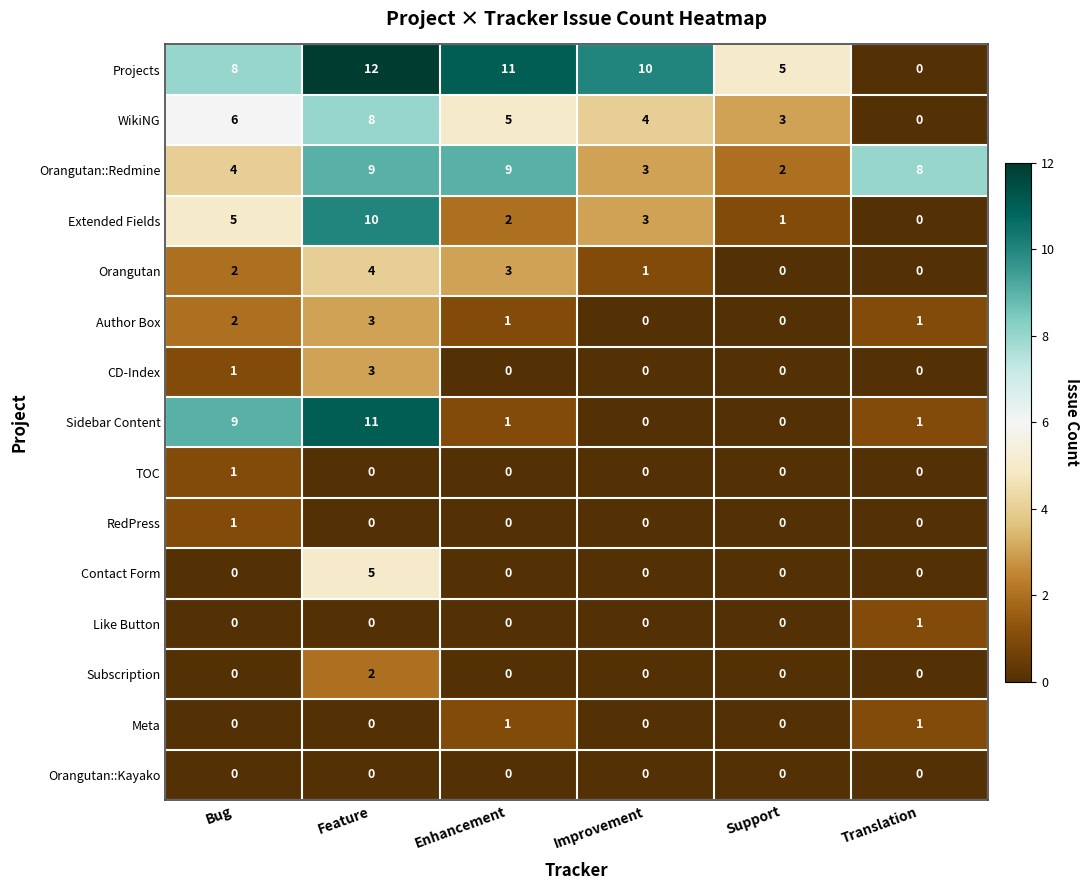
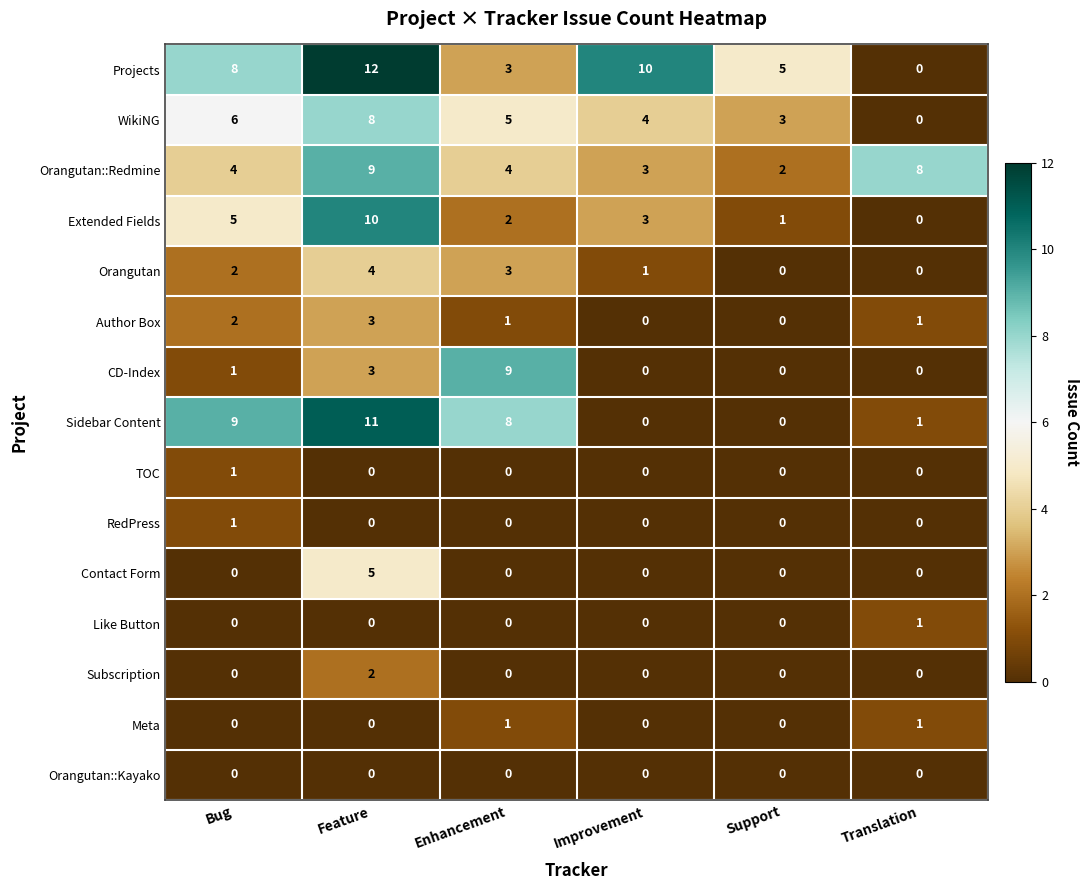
  {
    "Projects": {
      "Bug": 8,
      "Feature": 12,
-     "Enhancement": 11,
+     "Enhancement": 3,
      "Improvement": 10,
      "Support": 5,
      "Translation": 0
    },
    "WikiNG": {
      "Bug": 6,
      "Feature": 8,
      "Enhancement": 5,
      "Improvement": 4,
      "Support": 3,
      "Translation": 0
    },
    "Orangutan::Redmine": {
      "Bug": 4,
      "Feature": 9,
-     "Enhancement": 9,
+     "Enhancement": 4,
      "Improvement": 3,
      "Support": 2,
      "Translation": 8
    },
    "Extended Fields": {
      "Bug": 5,
      "Feature": 10,
      "Enhancement": 2,
      "Improvement": 3,
      "Support": 1,
      "Translation": 0
    },
    "Orangutan": {
      "Bug": 2,
      "Feature": 4,
      "Enhancement": 3,
      "Improvement": 1,
      "Support": 0,
      "Translation": 0
    },
    "Author Box": {
      "Bug": 2,
      "Feature": 3,
      "Enhancement": 1,
      "Improvement": 0,
      "Support": 0,
      "Translation": 1
    },
    "CD-Index": {
      "Bug": 1,
      "Feature": 3,
-     "Enhancement": 0,
+     "Enhancement": 9,
      "Improvement": 0,
      "Support": 0,
      "Translation": 0
    },
    "Sidebar Content": {
      "Bug": 9,
      "Feature": 11,
-     "Enhancement": 1,
+     "Enhancement": 8,
      "Improvement": 0,
      "Support": 0,
      "Translation": 1
    },
    "TOC": {
      "Bug": 1,
      "Feature": 0,
      "Enhancement": 0,
      "Improvement": 0,
      "Support": 0,
      "Translation": 0
    },
    "RedPress": {
      "Bug": 1,
      "Feature": 0,
      "Enhancement": 0,
      "Improvement": 0,
      "Support": 0,
      "Translation": 0
    },
    "Contact Form": {
      "Bug": 0,
      "Feature": 5,
      "Enhancement": 0,
      "Improvement": 0,
      "Support": 0,
      "Translation": 0
    },
    "Like Button": {
      "Bug": 0,
      "Feature": 0,
      "Enhancement": 0,
      "Improvement": 0,
      "Support": 0,
      "Translation": 1
    },
    "Subscription": {
      "Bug": 0,
      "Feature": 2,
      "Enhancement": 0,
      "Improvement": 0,
      "Support": 0,
      "Translation": 0
    },
    "Meta": {
      "Bug": 0,
      "Feature": 0,
      "Enhancement": 1,
      "Improvement": 0,
      "Support": 0,
      "Translation": 1
    },
    "Orangutan::Kayako": {
      "Bug": 0,
      "Feature": 0,
      "Enhancement": 0,
      "Improvement": 0,
      "Support": 0,
      "Translation": 0
    }
  }
